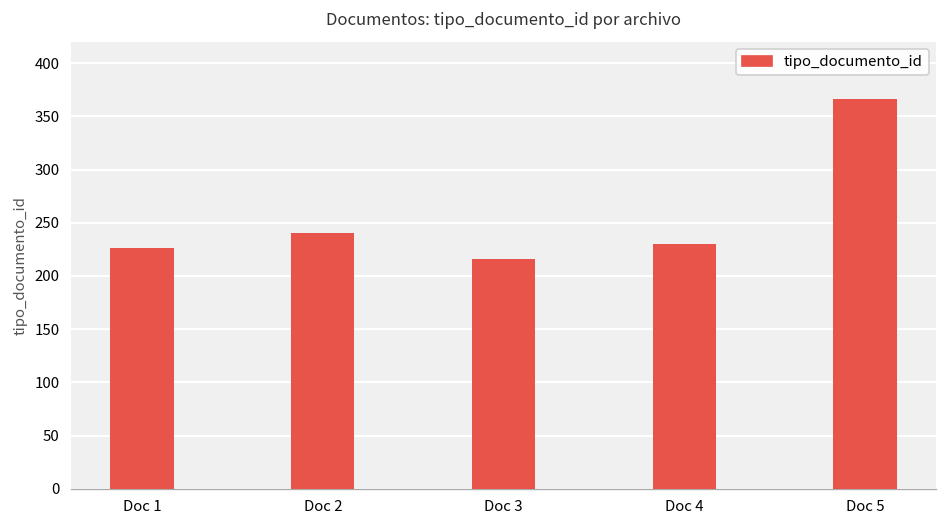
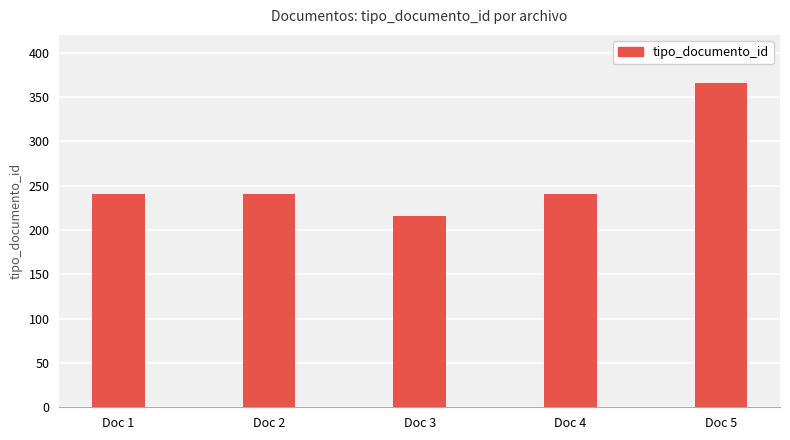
  {
-   "Doc 1": 230,
+   "Doc 1": 240,
    "Doc 2": 240,
    "Doc 3": 220,
-   "Doc 4": 230,
+   "Doc 4": 240,
    "Doc 5": 370
  }
